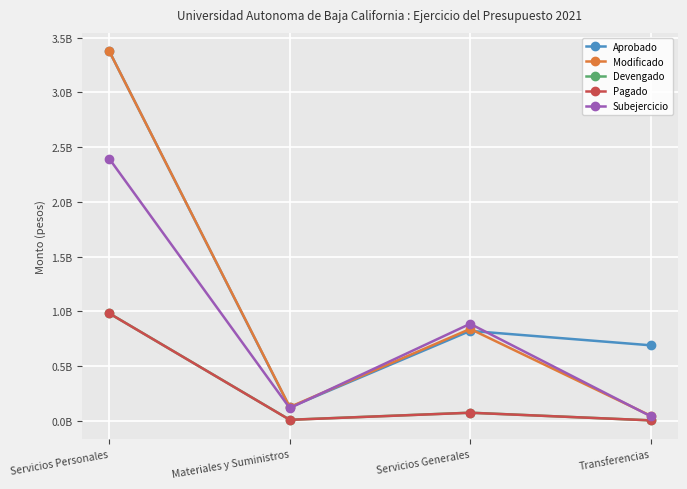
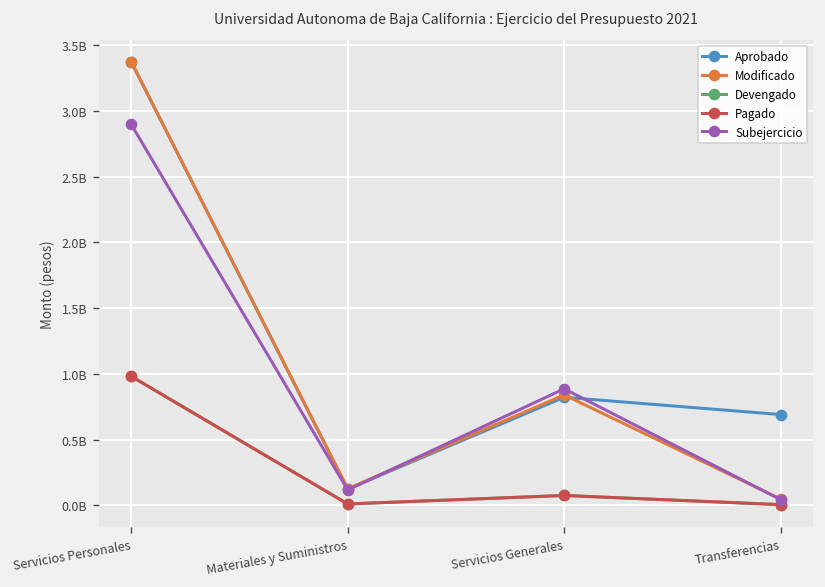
  {
    "Aprobado": {
      "Transferencias": 690000000
    },
    "Subejercicio": {
-     "Servicios Personales": 2390000000,
+     "Servicios Personales": 2900000000,
      "Servicios Generales": 890000000
    }
  }
